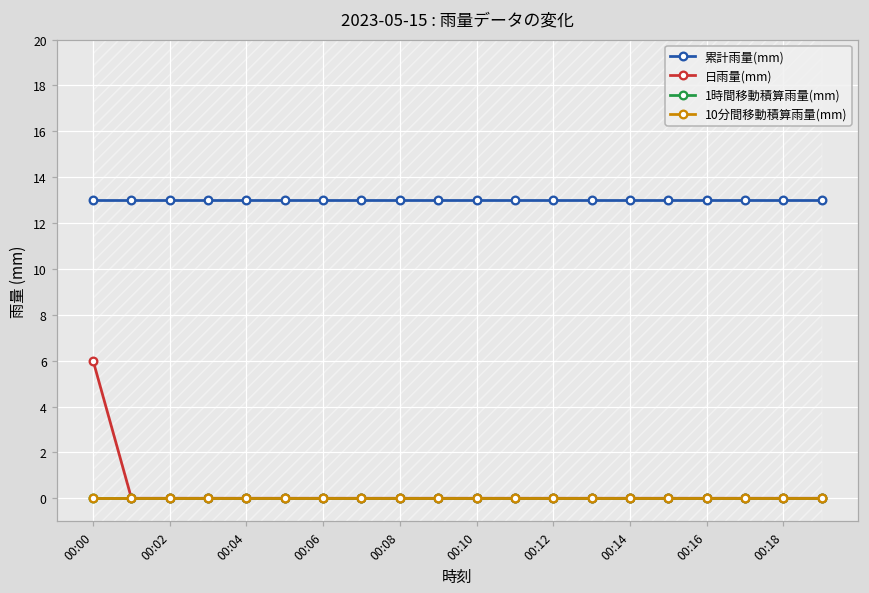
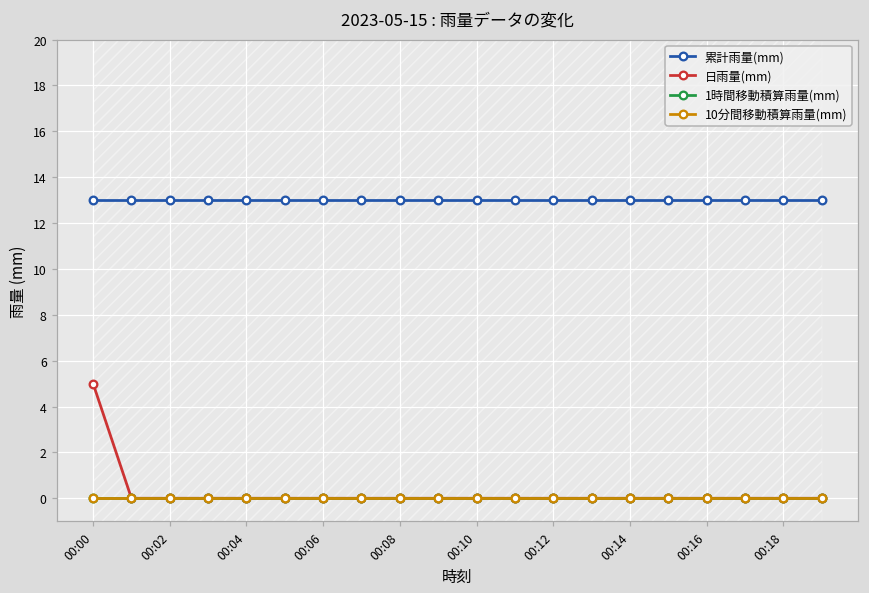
  {
    "累計雨量(mm)": {
      "00:00": 13,
      "00:02": 13,
      "00:04": 13,
      "00:06": 13,
      "00:08": 13,
      "00:10": 13,
      "00:12": 13,
      "00:14": 13,
      "00:16": 13,
      "00:18": 13
    },
    "日雨量(mm)": {
-     "00:00": 6
+     "00:00": 5
    },
    "10分間移動積算雨量(mm)": {
      "00:00": 0
    }
  }
